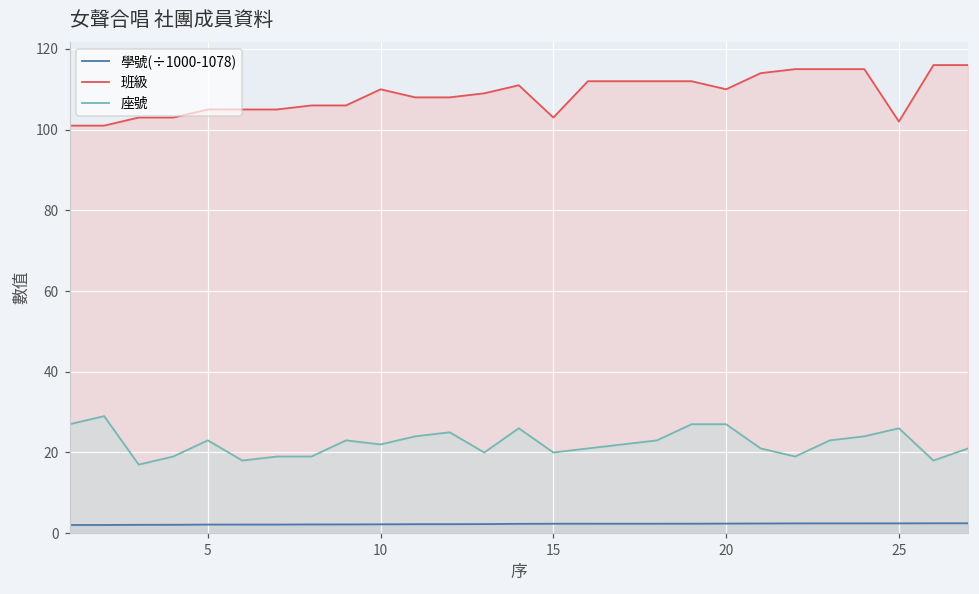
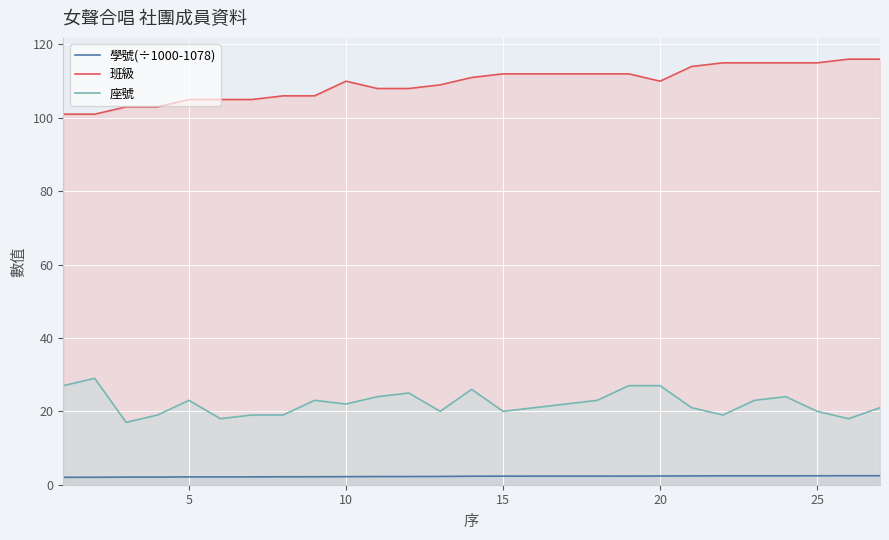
  {
    "學號(÷1000-1078)": {
      "5": 2,
      "10": 2,
      "15": 2,
      "20": 2,
      "25": 2
    },
    "班級": {
      "10": 110,
-     "15": 103,
+     "15": 112,
      "20": 110,
-     "25": 102
+     "25": 115
    },
    "座號": {
      "5": 23,
      "10": 22,
      "15": 20,
      "20": 27,
-     "25": 26
+     "25": 20
    }
  }
